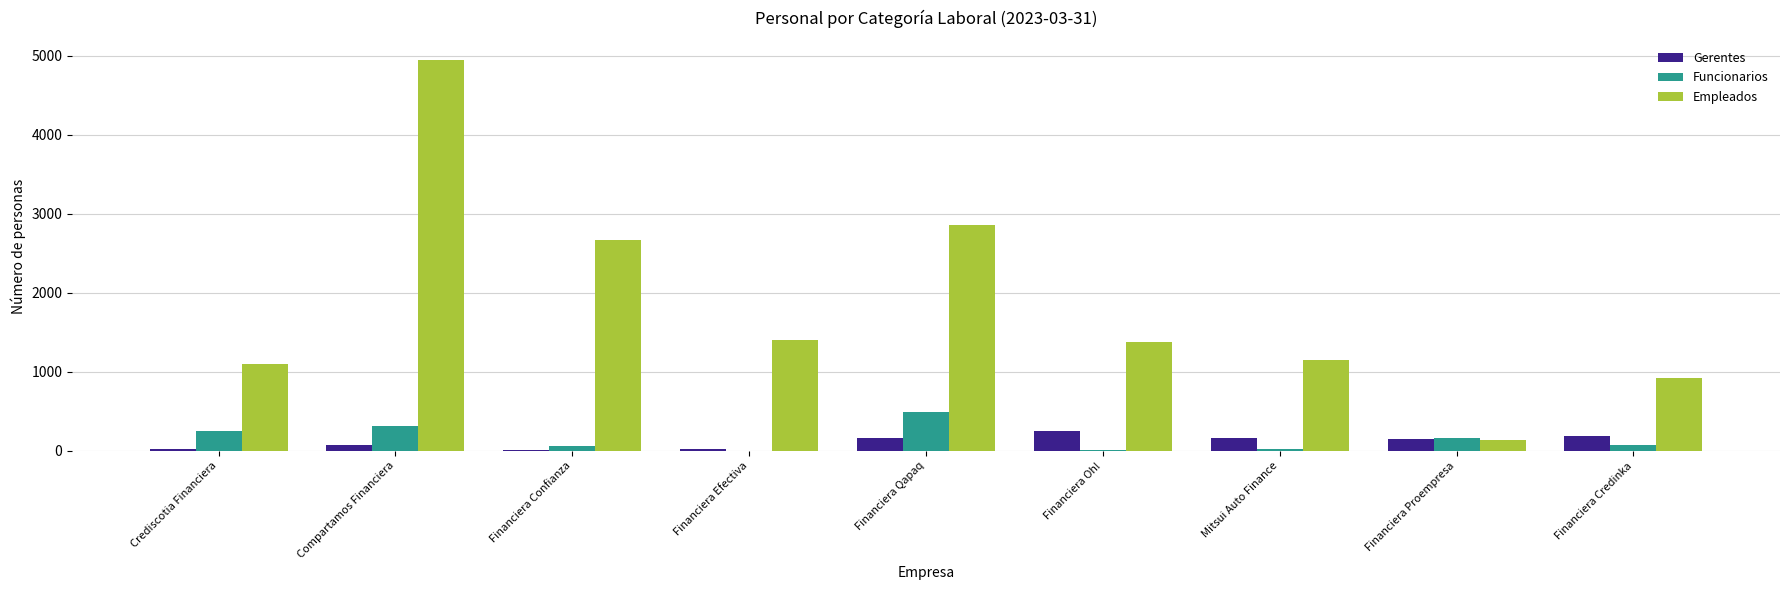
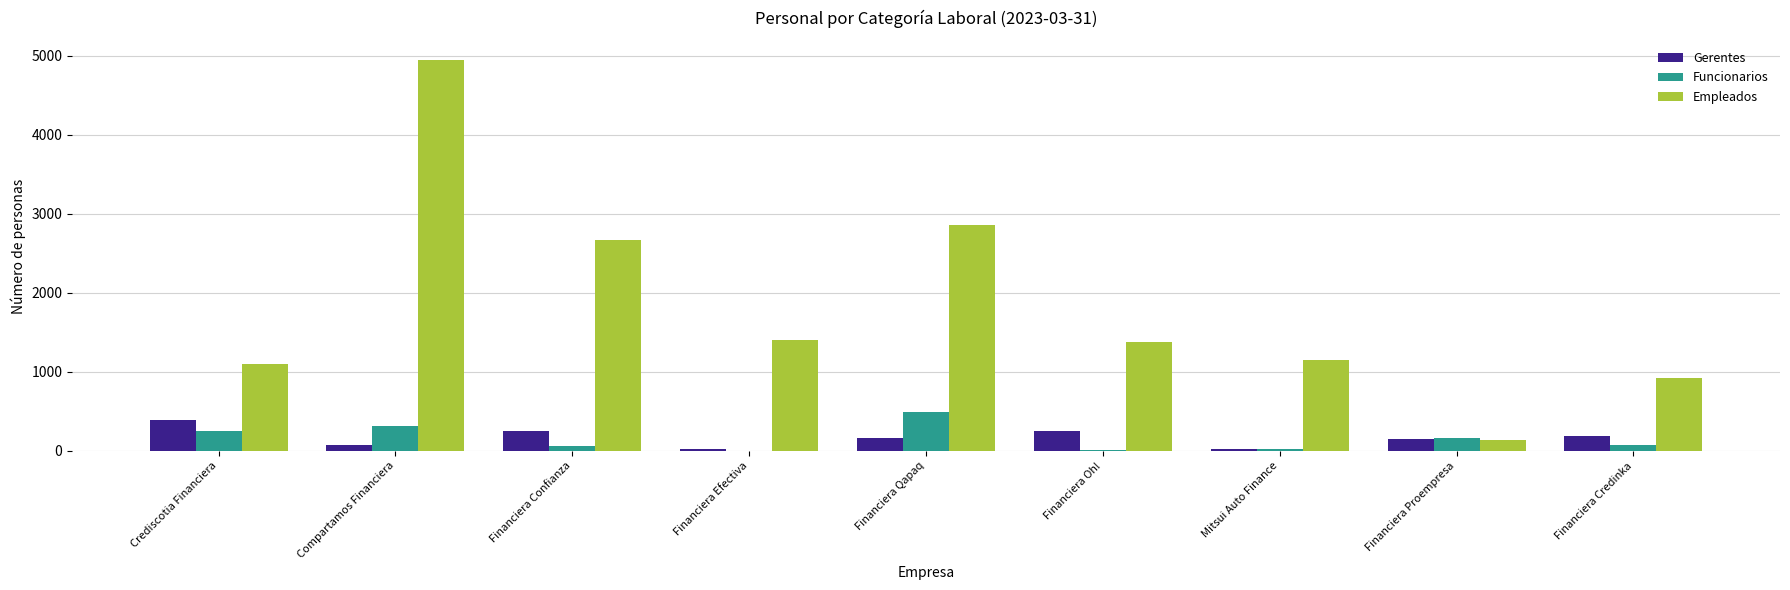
  {
    "Gerentes": {
-     "Crediscotia Financiera": 0,
+     "Crediscotia Financiera": 400,
      "Compartamos Financiera": 100,
-     "Financiera Confianza": 0,
+     "Financiera Confianza": 300,
      "Financiera Qapaq": 200,
      "Financiera Oh!": 200,
-     "Mitsui Auto Finance": 200,
+     "Mitsui Auto Finance": 0,
      "Financiera Proempresa": 200,
      "Financiera Credinka": 200
    },
    "Funcionarios": {
      "Crediscotia Financiera": 300,
      "Compartamos Financiera": 300,
      "Financiera Confianza": 100,
      "Financiera Efectiva": 0,
      "Financiera Qapaq": 500,
      "Financiera Proempresa": 200,
      "Financiera Credinka": 100
    },
    "Empleados": {
      "Crediscotia Financiera": 1100,
      "Compartamos Financiera": 4900,
      "Financiera Confianza": 2700,
      "Financiera Efectiva": 1400,
      "Financiera Qapaq": 2900,
      "Financiera Oh!": 1400,
      "Mitsui Auto Finance": 1100,
      "Financiera Proempresa": 100,
      "Financiera Credinka": 900
    }
  }
